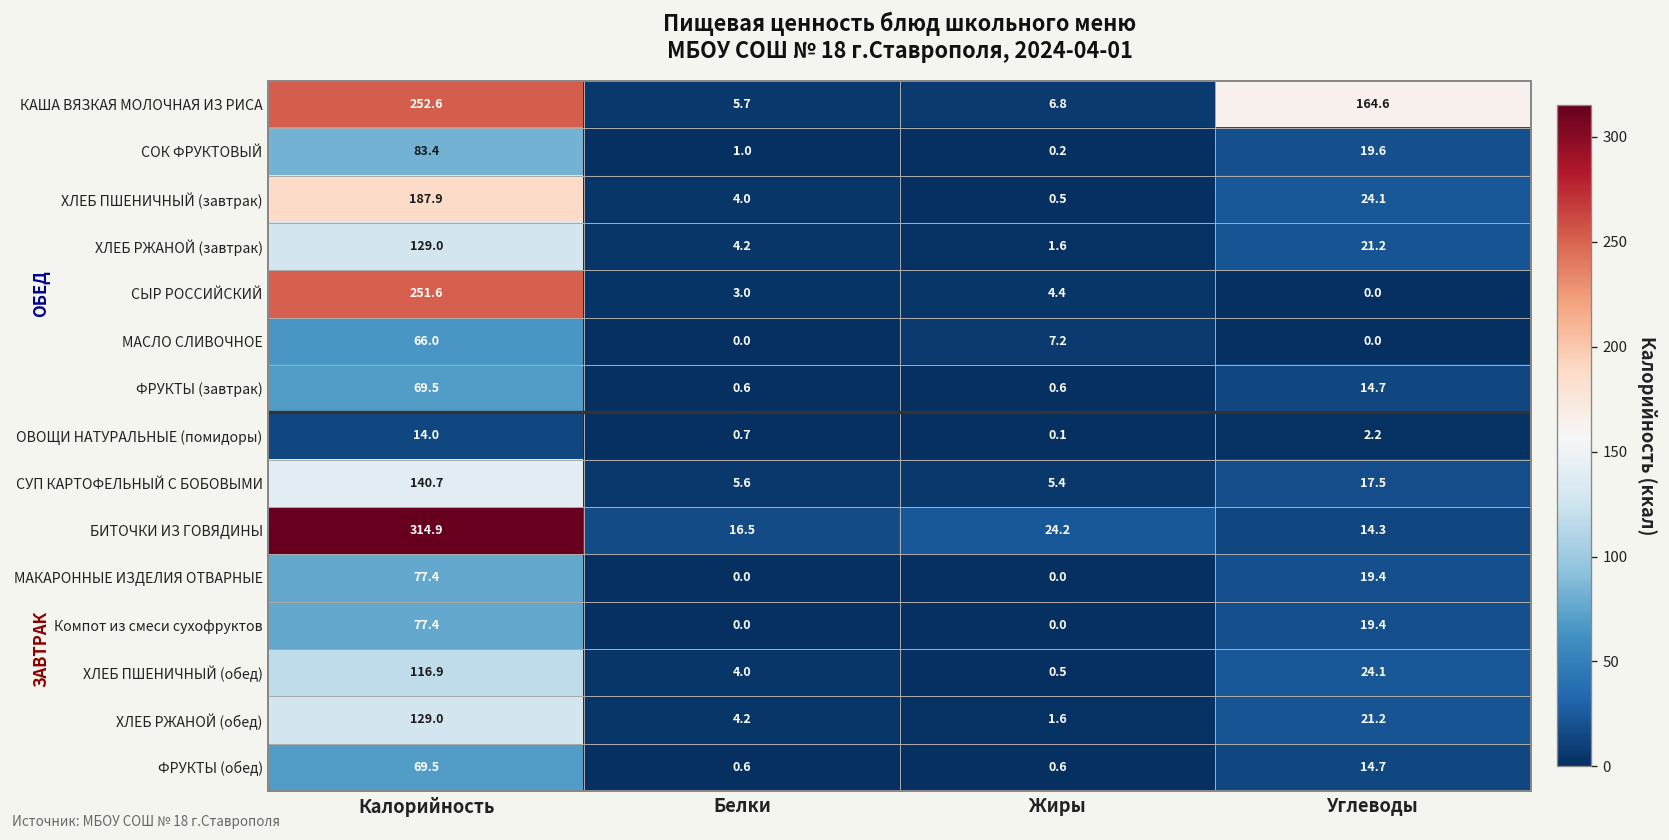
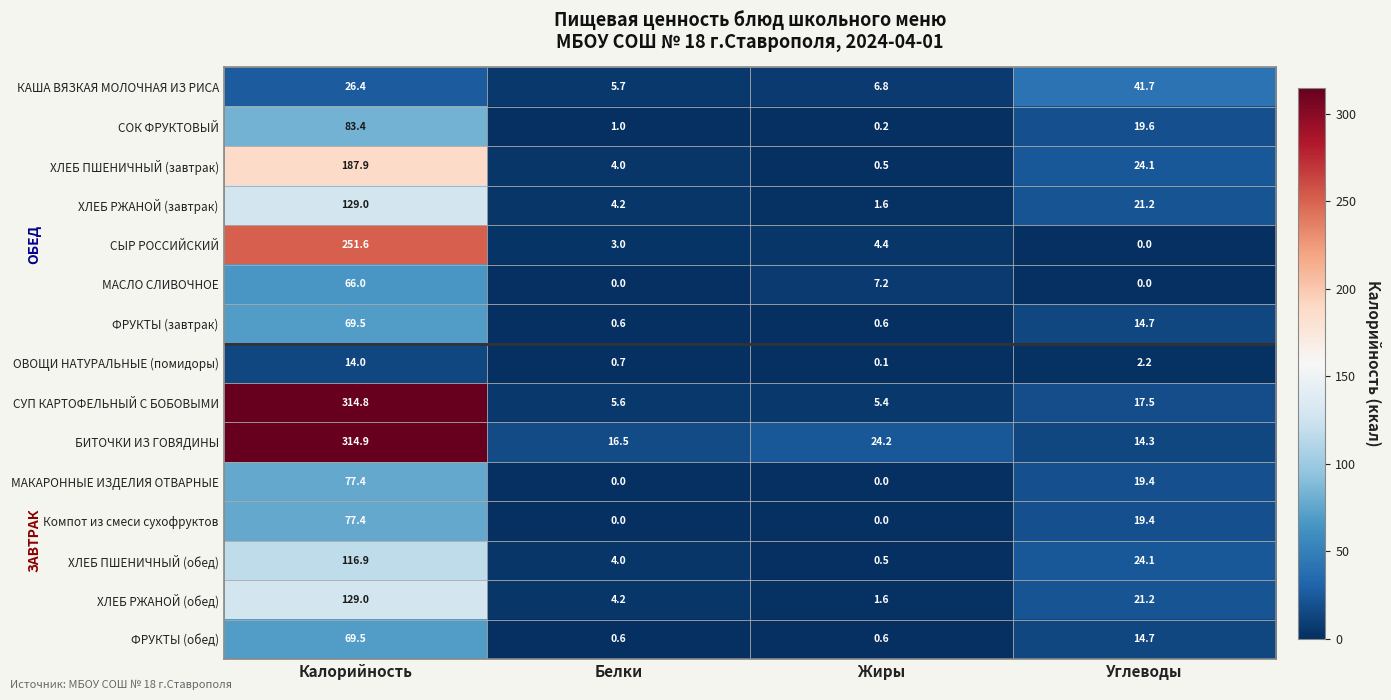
  {
    "КАША ВЯЗКАЯ МОЛОЧНАЯ ИЗ РИСА": {
-     "Калорийность": 252.6,
+     "Калорийность": 26.4,
      "Белки": 5.7,
      "Жиры": 6.8,
-     "Углеводы": 164.6
+     "Углеводы": 41.7
    },
    "СОК ФРУКТОВЫЙ": {
      "Калорийность": 83.4,
      "Белки": 1.0,
      "Жиры": 0.2,
      "Углеводы": 19.6
    },
    "ХЛЕБ ПШЕНИЧНЫЙ (завтрак)": {
      "Калорийность": 187.9,
      "Белки": 4.0,
      "Жиры": 0.5,
      "Углеводы": 24.1
    },
    "ХЛЕБ РЖАНОЙ (завтрак)": {
      "Калорийность": 129.0,
      "Белки": 4.2,
      "Жиры": 1.6,
      "Углеводы": 21.2
    },
    "СЫР РОССИЙСКИЙ": {
      "Калорийность": 251.6,
      "Белки": 3.0,
      "Жиры": 4.4,
      "Углеводы": 0.0
    },
    "МАСЛО СЛИВОЧНОЕ": {
      "Калорийность": 66.0,
      "Белки": 0.0,
      "Жиры": 7.2,
      "Углеводы": 0.0
    },
    "ФРУКТЫ (завтрак)": {
      "Калорийность": 69.5,
      "Белки": 0.6,
      "Жиры": 0.6,
      "Углеводы": 14.7
    },
    "ОВОЩИ НАТУРАЛЬНЫЕ (помидоры)": {
      "Калорийность": 14.0,
      "Белки": 0.7,
      "Жиры": 0.1,
      "Углеводы": 2.2
    },
    "СУП КАРТОФЕЛЬНЫЙ С БОБОВЫМИ": {
-     "Калорийность": 140.7,
+     "Калорийность": 314.8,
      "Белки": 5.6,
      "Жиры": 5.4,
      "Углеводы": 17.5
    },
    "БИТОЧКИ ИЗ ГОВЯДИНЫ": {
      "Калорийность": 314.9,
      "Белки": 16.5,
      "Жиры": 24.2,
      "Углеводы": 14.3
    },
    "МАКАРОННЫЕ ИЗДЕЛИЯ ОТВАРНЫЕ": {
      "Калорийность": 77.4,
      "Белки": 0.0,
      "Жиры": 0.0,
      "Углеводы": 19.4
    },
    "Компот из смеси сухофруктов": {
      "Калорийность": 77.4,
      "Белки": 0.0,
      "Жиры": 0.0,
      "Углеводы": 19.4
    },
    "ХЛЕБ ПШЕНИЧНЫЙ (обед)": {
      "Калорийность": 116.9,
      "Белки": 4.0,
      "Жиры": 0.5,
      "Углеводы": 24.1
    },
    "ХЛЕБ РЖАНОЙ (обед)": {
      "Калорийность": 129.0,
      "Белки": 4.2,
      "Жиры": 1.6,
      "Углеводы": 21.2
    },
    "ФРУКТЫ (обед)": {
      "Калорийность": 69.5,
      "Белки": 0.6,
      "Жиры": 0.6,
      "Углеводы": 14.7
    }
  }
